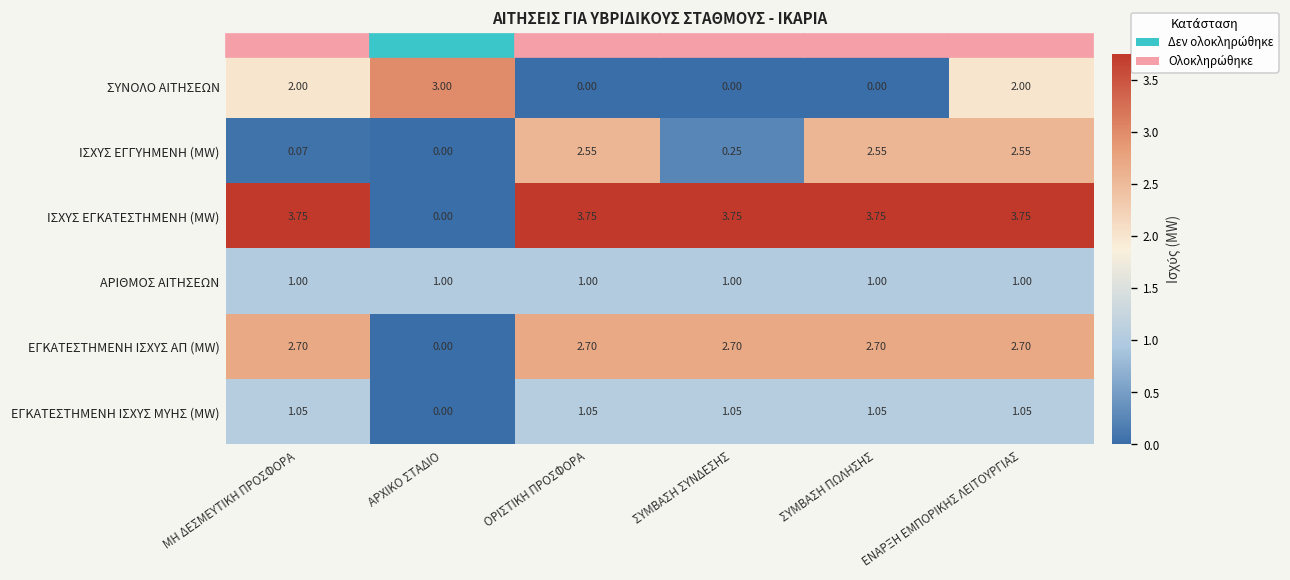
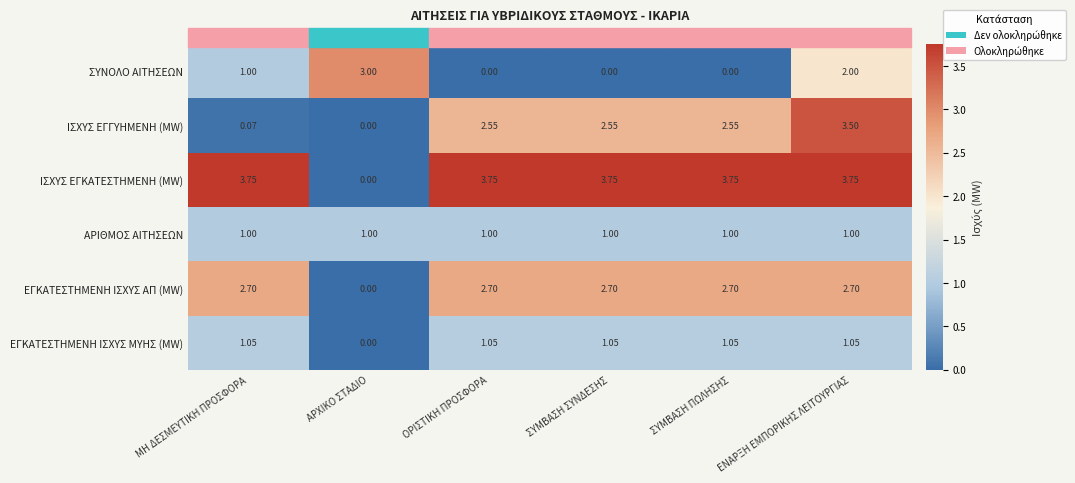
  {
    "ΣΥΝΟΛΟ ΑΙΤΗΣΕΩΝ": {
-     "ΜΗ ΔΕΣΜΕΥΤΙΚΗ ΠΡΟΣΦΟΡΑ": 2.00,
+     "ΜΗ ΔΕΣΜΕΥΤΙΚΗ ΠΡΟΣΦΟΡΑ": 1.00,
      "ΑΡΧΙΚΟ ΣΤΑΔΙΟ": 3.00,
      "ΟΡΙΣΤΙΚΗ ΠΡΟΣΦΟΡΑ": 0.00,
      "ΣΥΜΒΑΣΗ ΣΥΝΔΕΣΗΣ": 0.00,
      "ΣΥΜΒΑΣΗ ΠΩΛΗΣΗΣ": 0.00,
      "ΕΝΑΡΞΗ ΕΜΠΟΡΙΚΗΣ ΛΕΙΤΟΥΡΓΙΑΣ": 2.00
    },
    "ΙΣΧΥΣ ΕΓΓΥΗΜΕΝΗ (MW)": {
      "ΜΗ ΔΕΣΜΕΥΤΙΚΗ ΠΡΟΣΦΟΡΑ": 0.07,
      "ΑΡΧΙΚΟ ΣΤΑΔΙΟ": 0.00,
      "ΟΡΙΣΤΙΚΗ ΠΡΟΣΦΟΡΑ": 2.55,
-     "ΣΥΜΒΑΣΗ ΣΥΝΔΕΣΗΣ": 0.25,
+     "ΣΥΜΒΑΣΗ ΣΥΝΔΕΣΗΣ": 2.55,
      "ΣΥΜΒΑΣΗ ΠΩΛΗΣΗΣ": 2.55,
-     "ΕΝΑΡΞΗ ΕΜΠΟΡΙΚΗΣ ΛΕΙΤΟΥΡΓΙΑΣ": 2.55
+     "ΕΝΑΡΞΗ ΕΜΠΟΡΙΚΗΣ ΛΕΙΤΟΥΡΓΙΑΣ": 3.50
    },
    "ΙΣΧΥΣ ΕΓΚΑΤΕΣΤΗΜΕΝΗ (MW)": {
      "ΜΗ ΔΕΣΜΕΥΤΙΚΗ ΠΡΟΣΦΟΡΑ": 3.75,
      "ΑΡΧΙΚΟ ΣΤΑΔΙΟ": 0.00,
      "ΟΡΙΣΤΙΚΗ ΠΡΟΣΦΟΡΑ": 3.75,
      "ΣΥΜΒΑΣΗ ΣΥΝΔΕΣΗΣ": 3.75,
      "ΣΥΜΒΑΣΗ ΠΩΛΗΣΗΣ": 3.75,
      "ΕΝΑΡΞΗ ΕΜΠΟΡΙΚΗΣ ΛΕΙΤΟΥΡΓΙΑΣ": 3.75
    },
    "ΑΡΙΘΜΟΣ ΑΙΤΗΣΕΩΝ": {
      "ΜΗ ΔΕΣΜΕΥΤΙΚΗ ΠΡΟΣΦΟΡΑ": 1.00,
      "ΑΡΧΙΚΟ ΣΤΑΔΙΟ": 1.00,
      "ΟΡΙΣΤΙΚΗ ΠΡΟΣΦΟΡΑ": 1.00,
      "ΣΥΜΒΑΣΗ ΣΥΝΔΕΣΗΣ": 1.00,
      "ΣΥΜΒΑΣΗ ΠΩΛΗΣΗΣ": 1.00,
      "ΕΝΑΡΞΗ ΕΜΠΟΡΙΚΗΣ ΛΕΙΤΟΥΡΓΙΑΣ": 1.00
    },
    "ΕΓΚΑΤΕΣΤΗΜΕΝΗ ΙΣΧΥΣ ΑΠ (MW)": {
      "ΜΗ ΔΕΣΜΕΥΤΙΚΗ ΠΡΟΣΦΟΡΑ": 2.70,
      "ΑΡΧΙΚΟ ΣΤΑΔΙΟ": 0.00,
      "ΟΡΙΣΤΙΚΗ ΠΡΟΣΦΟΡΑ": 2.70,
      "ΣΥΜΒΑΣΗ ΣΥΝΔΕΣΗΣ": 2.70,
      "ΣΥΜΒΑΣΗ ΠΩΛΗΣΗΣ": 2.70,
      "ΕΝΑΡΞΗ ΕΜΠΟΡΙΚΗΣ ΛΕΙΤΟΥΡΓΙΑΣ": 2.70
    },
    "ΕΓΚΑΤΕΣΤΗΜΕΝΗ ΙΣΧΥΣ ΜΥΗΣ (MW)": {
      "ΜΗ ΔΕΣΜΕΥΤΙΚΗ ΠΡΟΣΦΟΡΑ": 1.05,
      "ΑΡΧΙΚΟ ΣΤΑΔΙΟ": 0.00,
      "ΟΡΙΣΤΙΚΗ ΠΡΟΣΦΟΡΑ": 1.05,
      "ΣΥΜΒΑΣΗ ΣΥΝΔΕΣΗΣ": 1.05,
      "ΣΥΜΒΑΣΗ ΠΩΛΗΣΗΣ": 1.05,
      "ΕΝΑΡΞΗ ΕΜΠΟΡΙΚΗΣ ΛΕΙΤΟΥΡΓΙΑΣ": 1.05
    }
  }
